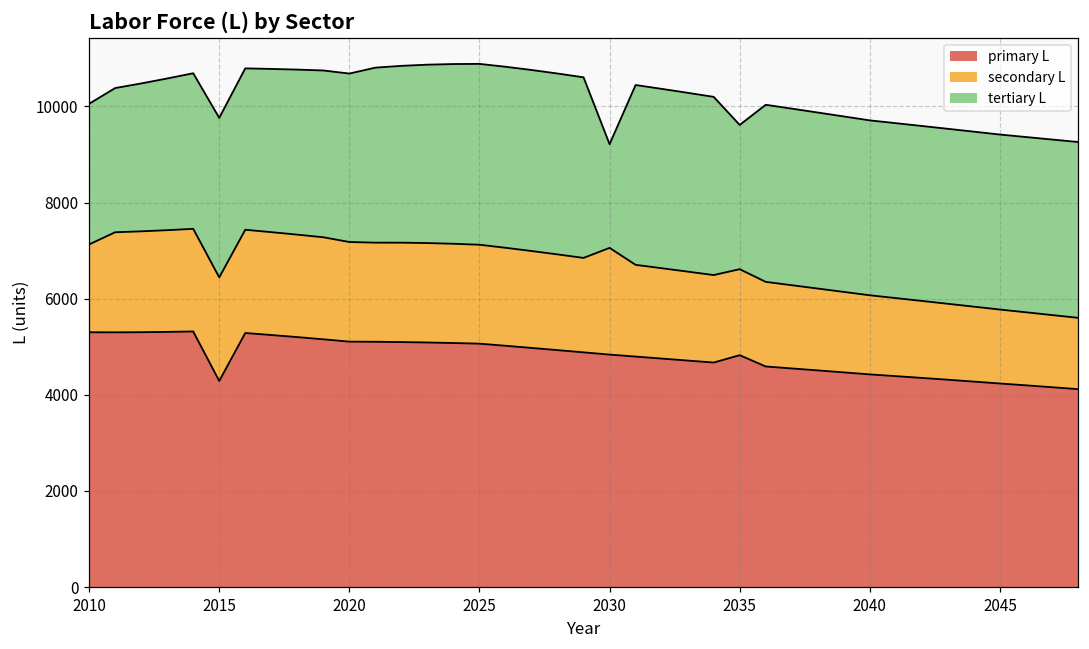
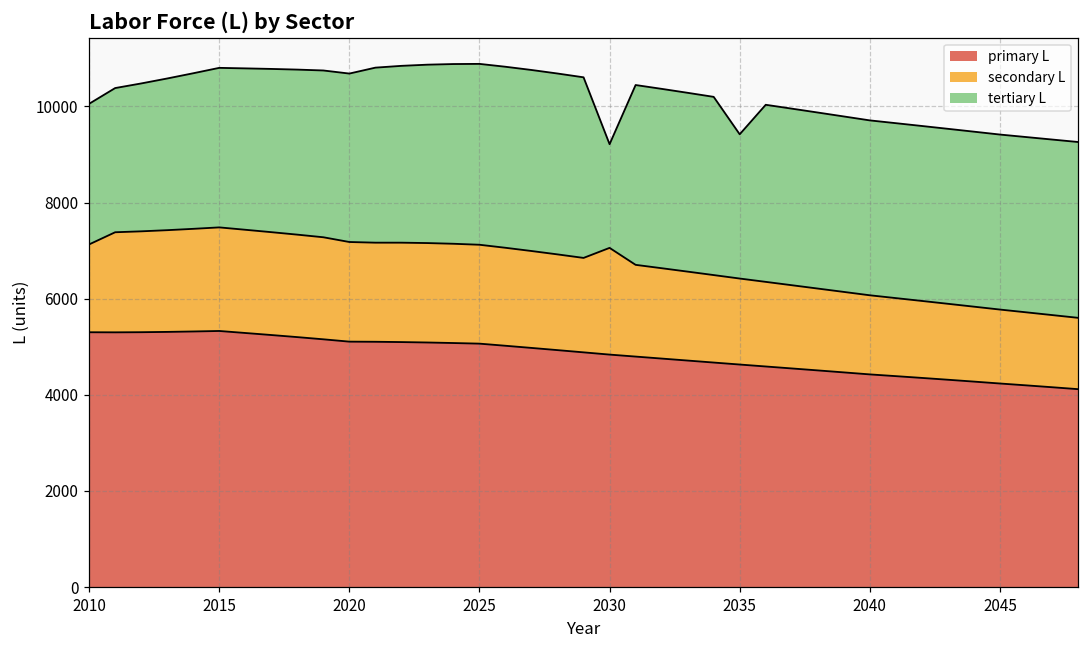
  {
    "primary L": {
      "2010": 5300,
-     "2015": 4300,
+     "2015": 5300,
      "2020": 5100,
      "2025": 5100,
      "2030": 4800,
-     "2035": 4800,
+     "2035": 4600,
      "2040": 4400,
      "2045": 4200
    },
    "secondary L": {
      "2010": 1800,
      "2015": 2200,
      "2020": 2100,
      "2025": 2100,
      "2030": 2200,
      "2035": 1800,
      "2040": 1600,
      "2045": 1500
    },
    "tertiary L": {
      "2010": 2900,
      "2015": 3300,
      "2020": 3500,
      "2025": 3800,
      "2030": 2200,
      "2035": 3000,
      "2040": 3600,
      "2045": 3600
    }
  }
